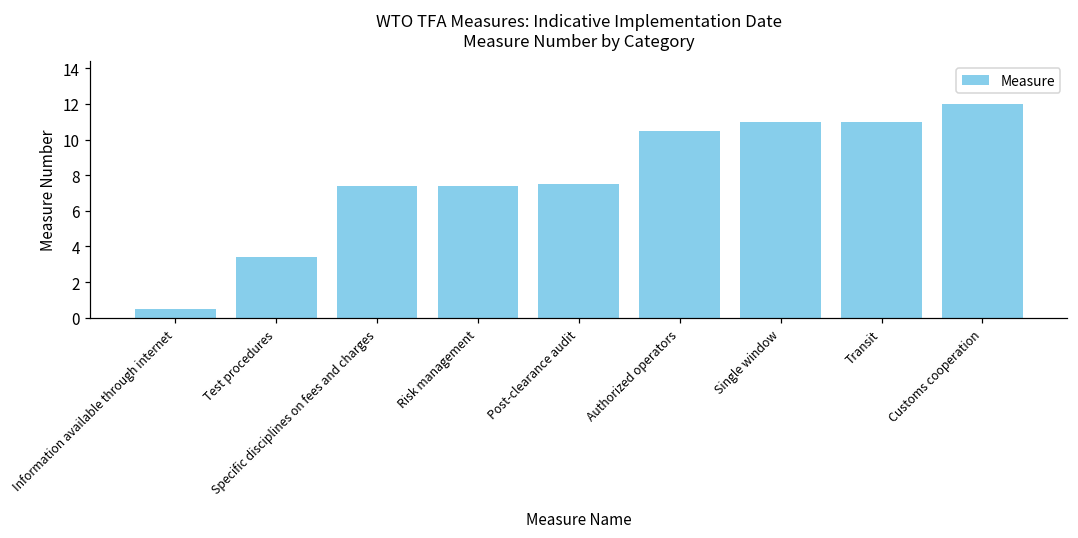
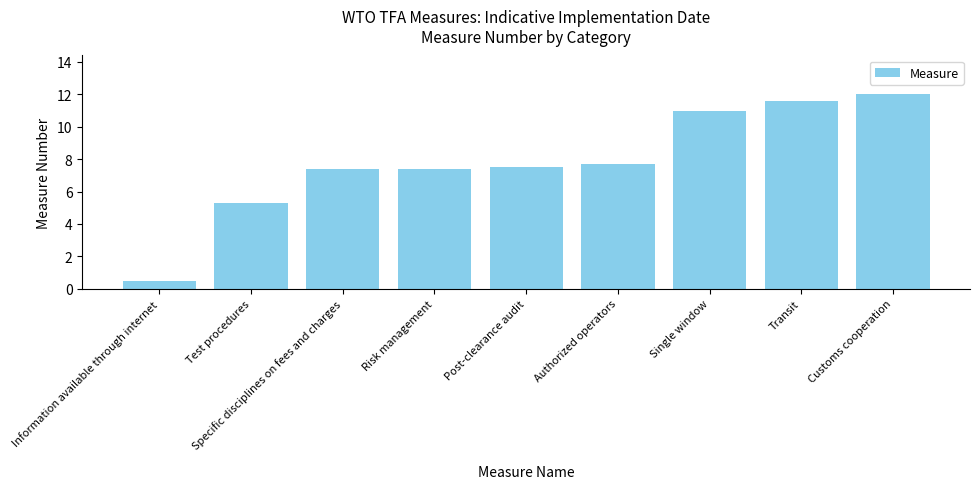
  {
    "Information available through internet": 0.5,
-   "Test procedures": 3.4,
+   "Test procedures": 5.3,
    "Specific disciplines on fees and charges": 7.4,
    "Risk management": 7.4,
    "Post-clearance audit": 7.5,
-   "Authorized operators": 10.5,
+   "Authorized operators": 7.7,
    "Single window": 11.0,
-   "Transit": 11.0,
+   "Transit": 11.6,
    "Customs cooperation": 12.0
  }
